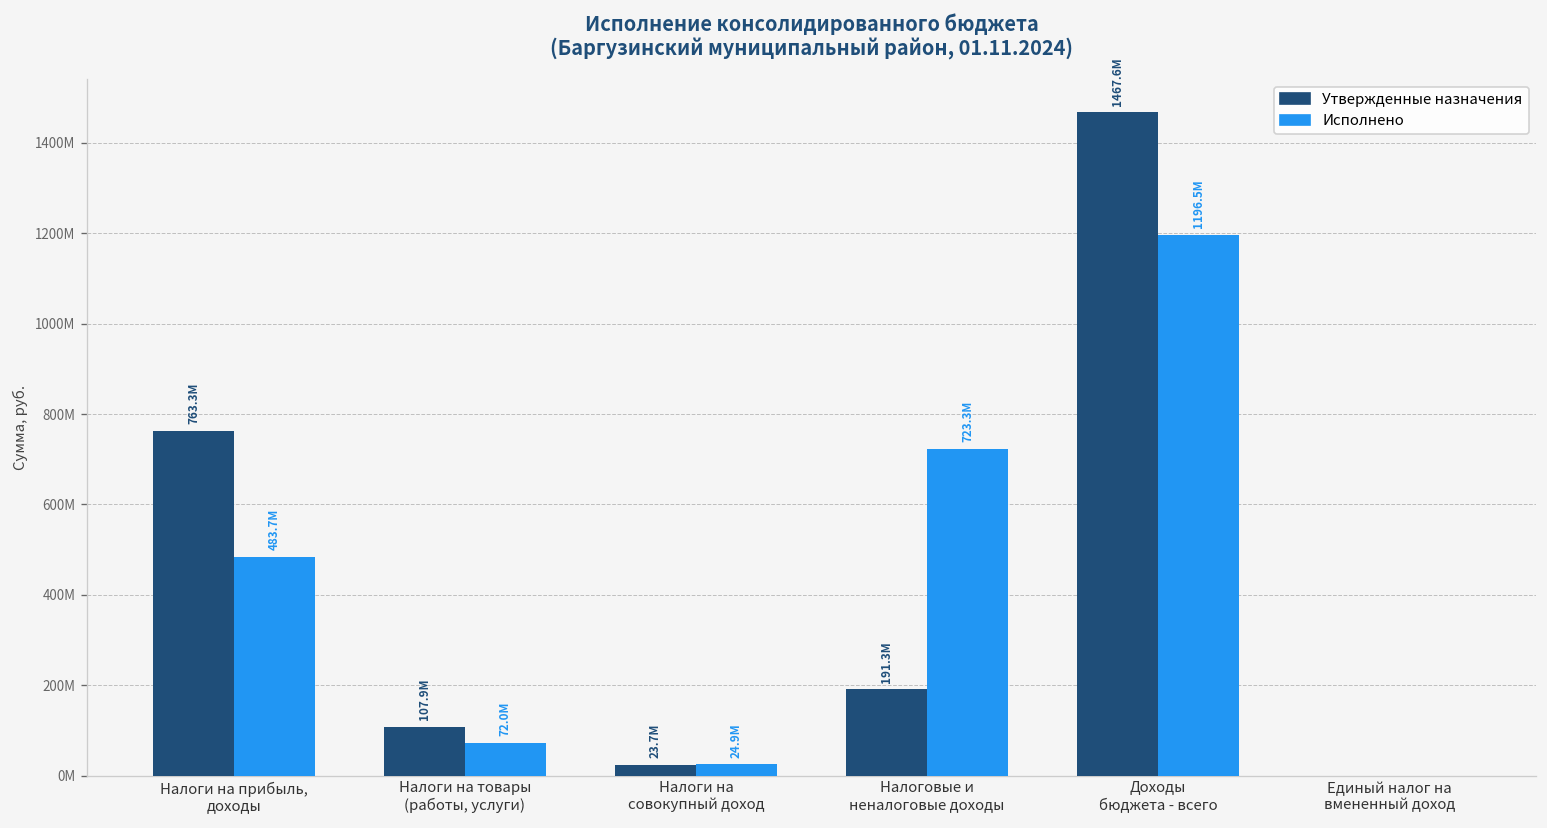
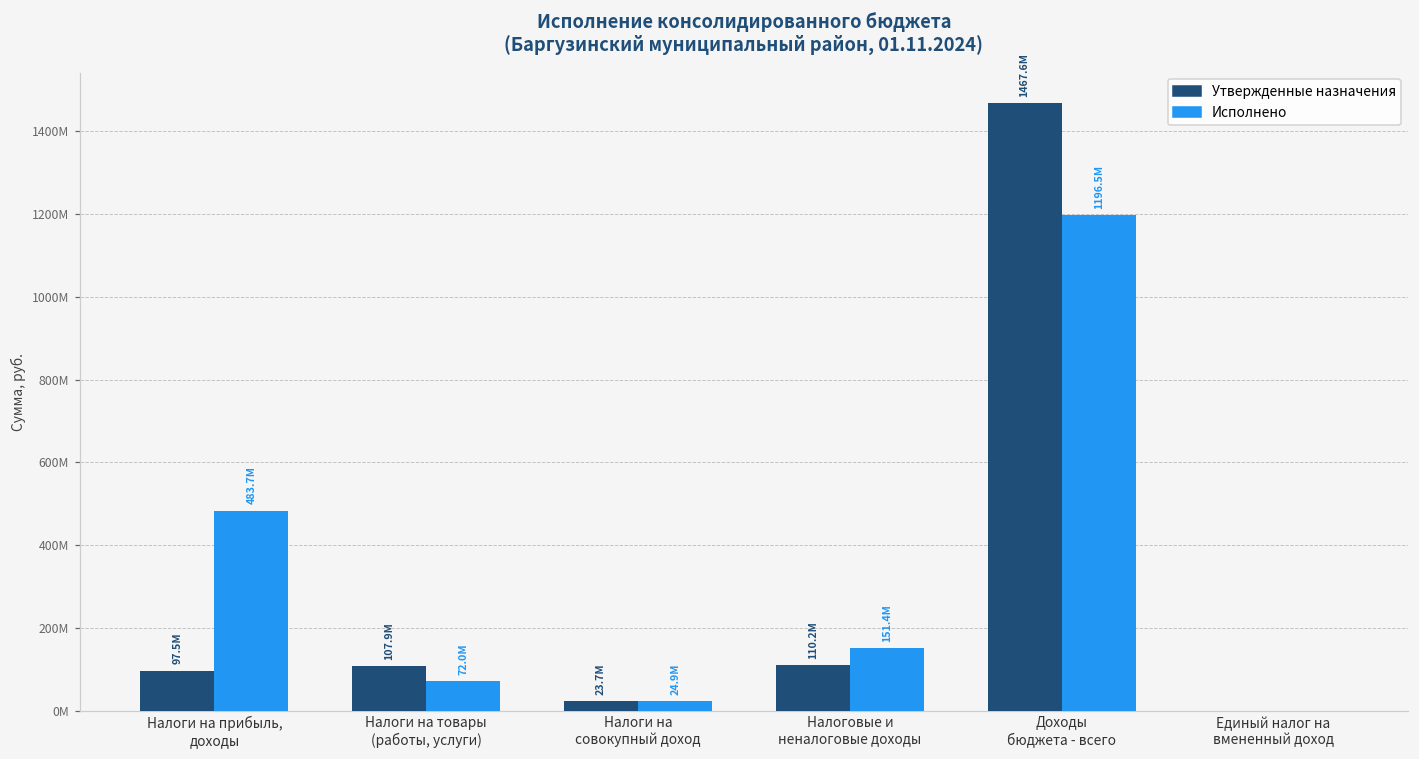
  {
    "Утвержденные назначения": {
-     "Налоги на прибыль, доходы": "763.3M",
+     "Налоги на прибыль, доходы": "97.5M",
      "Налоги на товары (работы, услуги)": "107.9M",
      "Налоги на совокупный доход": "23.7M",
-     "Налоговые и неналоговые доходы": "191.3M",
+     "Налоговые и неналоговые доходы": "110.2M",
      "Доходы бюджета - всего": "1467.6M"
    },
    "Исполнено": {
      "Налоги на прибыль, доходы": "483.7M",
      "Налоги на товары (работы, услуги)": "72.0M",
      "Налоги на совокупный доход": "24.9M",
-     "Налоговые и неналоговые доходы": "723.3M",
+     "Налоговые и неналоговые доходы": "151.4M",
      "Доходы бюджета - всего": "1196.5M"
    }
  }
